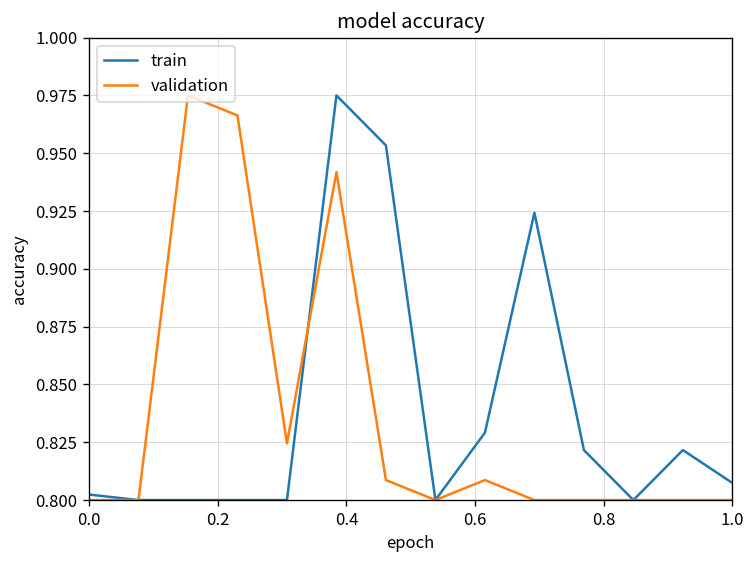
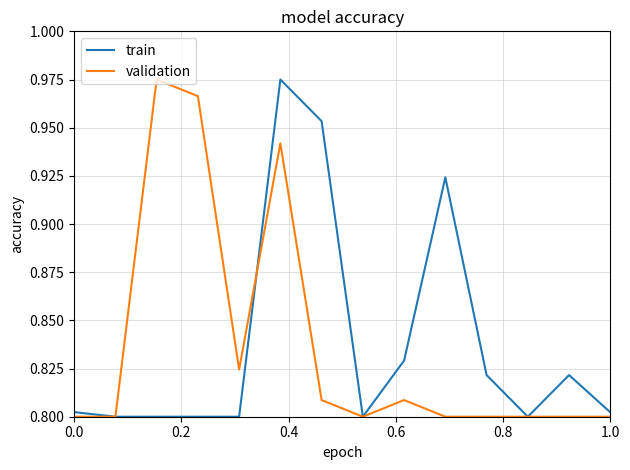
  {
    "train": {
      "0.0": 0.802,
-     "1.0": 0.807
+     "1.0": 0.802
    },
    "validation": {
      "0.0": 0.800,
      "1.0": 0.800
    }
  }
